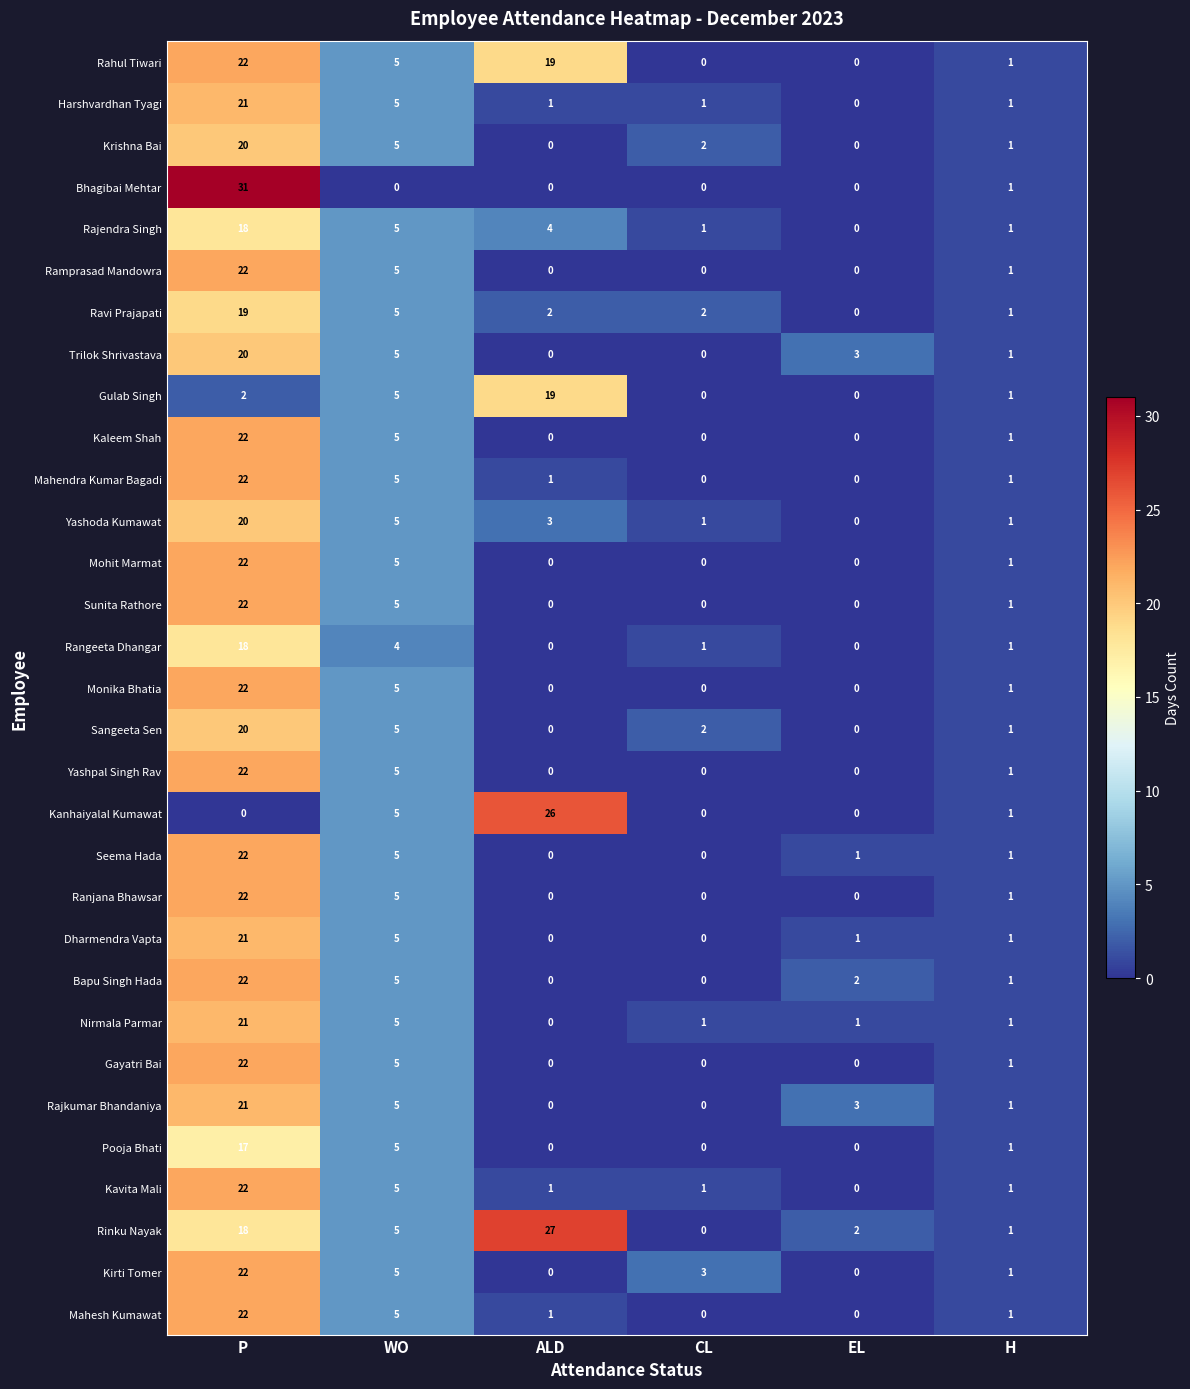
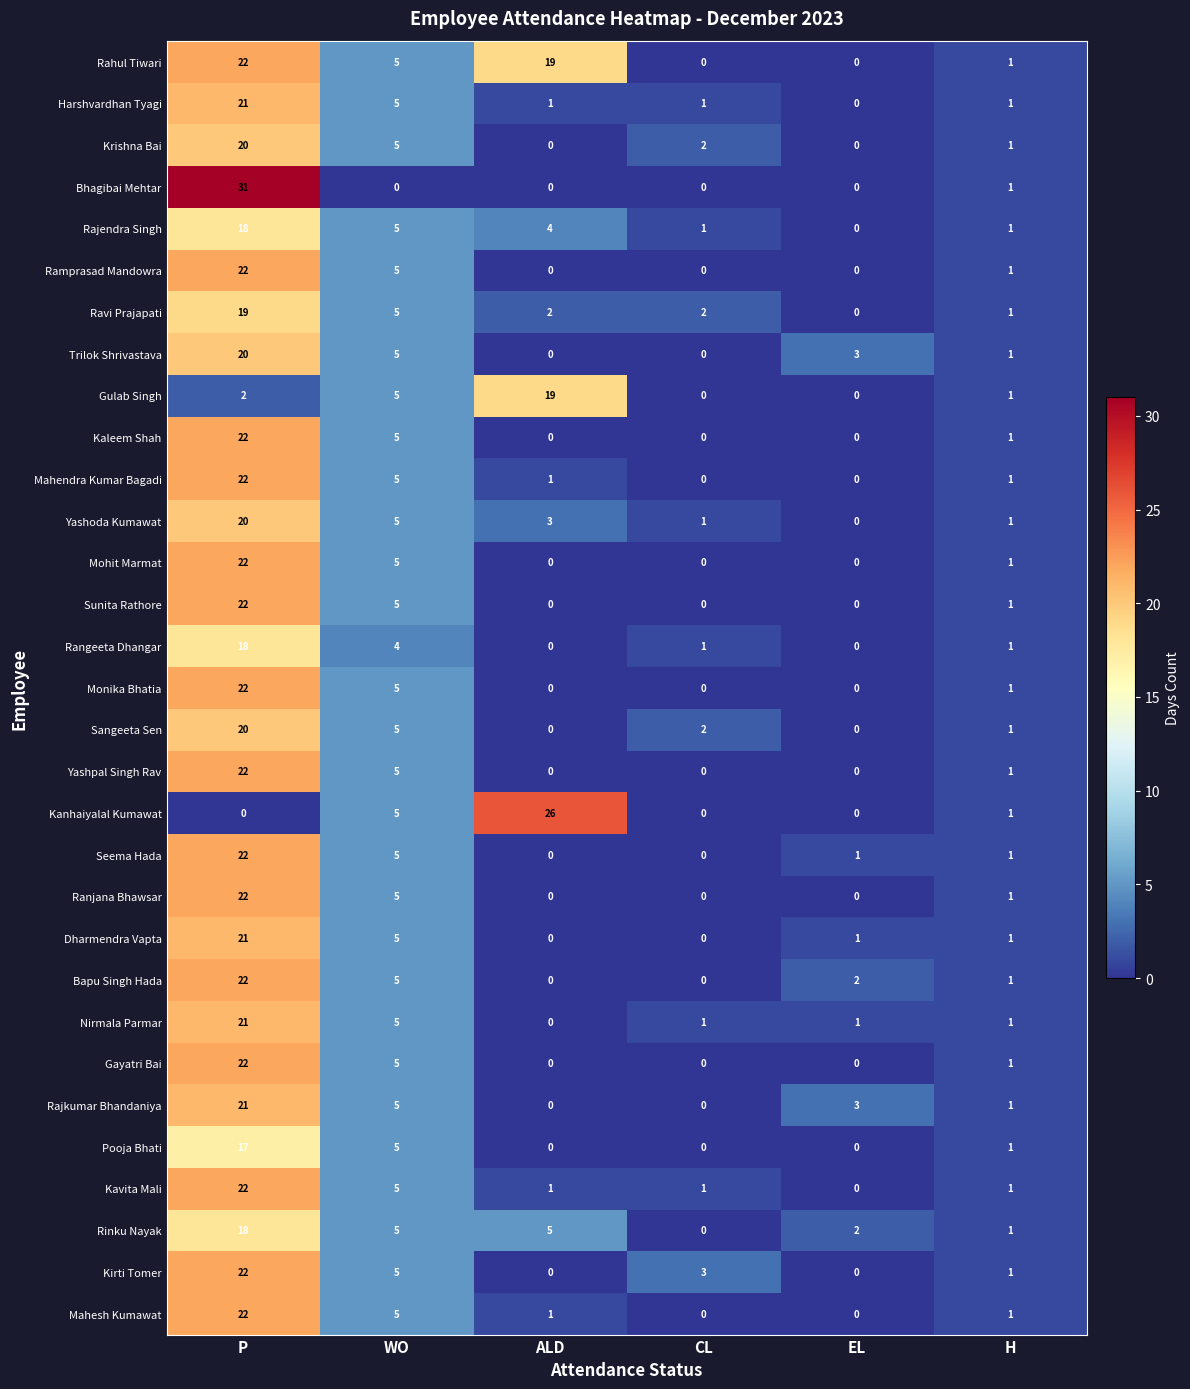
  {
    "Rahul Tiwari": {
      "P": 22,
      "WO": 5,
      "ALD": 19,
      "CL": 0,
      "EL": 0,
      "H": 1
    },
    "Harshvardhan Tyagi": {
      "P": 21,
      "WO": 5,
      "ALD": 1,
      "CL": 1,
      "EL": 0,
      "H": 1
    },
    "Krishna Bai": {
      "P": 20,
      "WO": 5,
      "ALD": 0,
      "CL": 2,
      "EL": 0,
      "H": 1
    },
    "Bhagibai Mehtar": {
      "P": 31,
      "WO": 0,
      "ALD": 0,
      "CL": 0,
      "EL": 0,
      "H": 1
    },
    "Rajendra Singh": {
      "P": 18,
      "WO": 5,
      "ALD": 4,
      "CL": 1,
      "EL": 0,
      "H": 1
    },
    "Ramprasad Mandowra": {
      "P": 22,
      "WO": 5,
      "ALD": 0,
      "CL": 0,
      "EL": 0,
      "H": 1
    },
    "Ravi Prajapati": {
      "P": 19,
      "WO": 5,
      "ALD": 2,
      "CL": 2,
      "EL": 0,
      "H": 1
    },
    "Trilok Shrivastava": {
      "P": 20,
      "WO": 5,
      "ALD": 0,
      "CL": 0,
      "EL": 3,
      "H": 1
    },
    "Gulab Singh": {
      "P": 2,
      "WO": 5,
      "ALD": 19,
      "CL": 0,
      "EL": 0,
      "H": 1
    },
    "Kaleem Shah": {
      "P": 22,
      "WO": 5,
      "ALD": 0,
      "CL": 0,
      "EL": 0,
      "H": 1
    },
    "Mahendra Kumar Bagadi": {
      "P": 22,
      "WO": 5,
      "ALD": 1,
      "CL": 0,
      "EL": 0,
      "H": 1
    },
    "Yashoda Kumawat": {
      "P": 20,
      "WO": 5,
      "ALD": 3,
      "CL": 1,
      "EL": 0,
      "H": 1
    },
    "Mohit Marmat": {
      "P": 22,
      "WO": 5,
      "ALD": 0,
      "CL": 0,
      "EL": 0,
      "H": 1
    },
    "Sunita Rathore": {
      "P": 22,
      "WO": 5,
      "ALD": 0,
      "CL": 0,
      "EL": 0,
      "H": 1
    },
    "Rangeeta Dhangar": {
      "P": 18,
      "WO": 4,
      "ALD": 0,
      "CL": 1,
      "EL": 0,
      "H": 1
    },
    "Monika Bhatia": {
      "P": 22,
      "WO": 5,
      "ALD": 0,
      "CL": 0,
      "EL": 0,
      "H": 1
    },
    "Sangeeta Sen": {
      "P": 20,
      "WO": 5,
      "ALD": 0,
      "CL": 2,
      "EL": 0,
      "H": 1
    },
    "Yashpal Singh Rav": {
      "P": 22,
      "WO": 5,
      "ALD": 0,
      "CL": 0,
      "EL": 0,
      "H": 1
    },
    "Kanhaiyalal Kumawat": {
      "P": 0,
      "WO": 5,
      "ALD": 26,
      "CL": 0,
      "EL": 0,
      "H": 1
    },
    "Seema Hada": {
      "P": 22,
      "WO": 5,
      "ALD": 0,
      "CL": 0,
      "EL": 1,
      "H": 1
    },
    "Ranjana Bhawsar": {
      "P": 22,
      "WO": 5,
      "ALD": 0,
      "CL": 0,
      "EL": 0,
      "H": 1
    },
    "Dharmendra Vapta": {
      "P": 21,
      "WO": 5,
      "ALD": 0,
      "CL": 0,
      "EL": 1,
      "H": 1
    },
    "Bapu Singh Hada": {
      "P": 22,
      "WO": 5,
      "ALD": 0,
      "CL": 0,
      "EL": 2,
      "H": 1
    },
    "Nirmala Parmar": {
      "P": 21,
      "WO": 5,
      "ALD": 0,
      "CL": 1,
      "EL": 1,
      "H": 1
    },
    "Gayatri Bai": {
      "P": 22,
      "WO": 5,
      "ALD": 0,
      "CL": 0,
      "EL": 0,
      "H": 1
    },
    "Rajkumar Bhandaniya": {
      "P": 21,
      "WO": 5,
      "ALD": 0,
      "CL": 0,
      "EL": 3,
      "H": 1
    },
    "Pooja Bhati": {
      "P": 17,
      "WO": 5,
      "ALD": 0,
      "CL": 0,
      "EL": 0,
      "H": 1
    },
    "Kavita Mali": {
      "P": 22,
      "WO": 5,
      "ALD": 1,
      "CL": 1,
      "EL": 0,
      "H": 1
    },
    "Rinku Nayak": {
      "P": 18,
      "WO": 5,
-     "ALD": 27,
+     "ALD": 5,
      "CL": 0,
      "EL": 2,
      "H": 1
    },
    "Kirti Tomer": {
      "P": 22,
      "WO": 5,
      "ALD": 0,
      "CL": 3,
      "EL": 0,
      "H": 1
    },
    "Mahesh Kumawat": {
      "P": 22,
      "WO": 5,
      "ALD": 1,
      "CL": 0,
      "EL": 0,
      "H": 1
    }
  }
